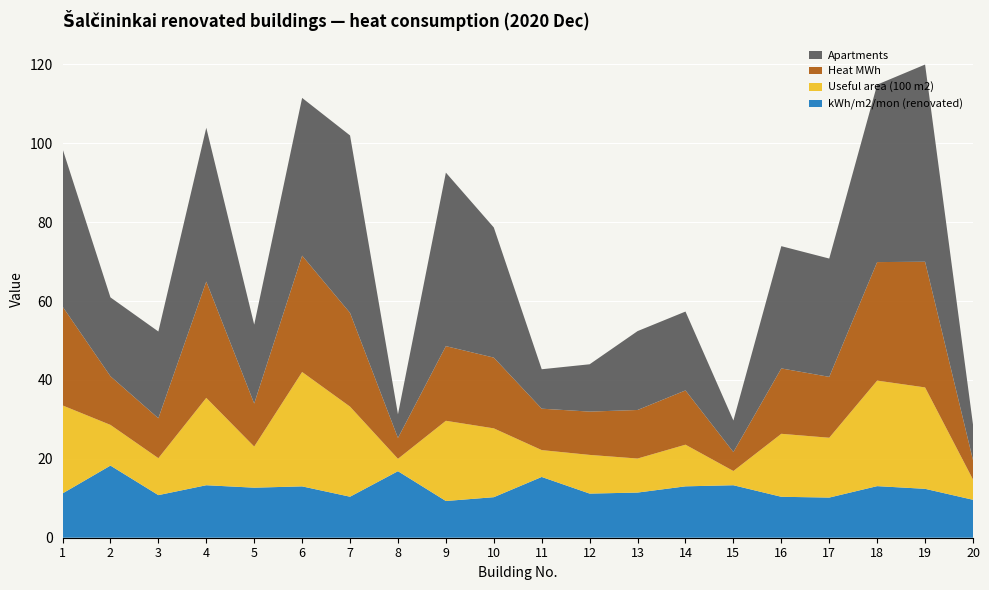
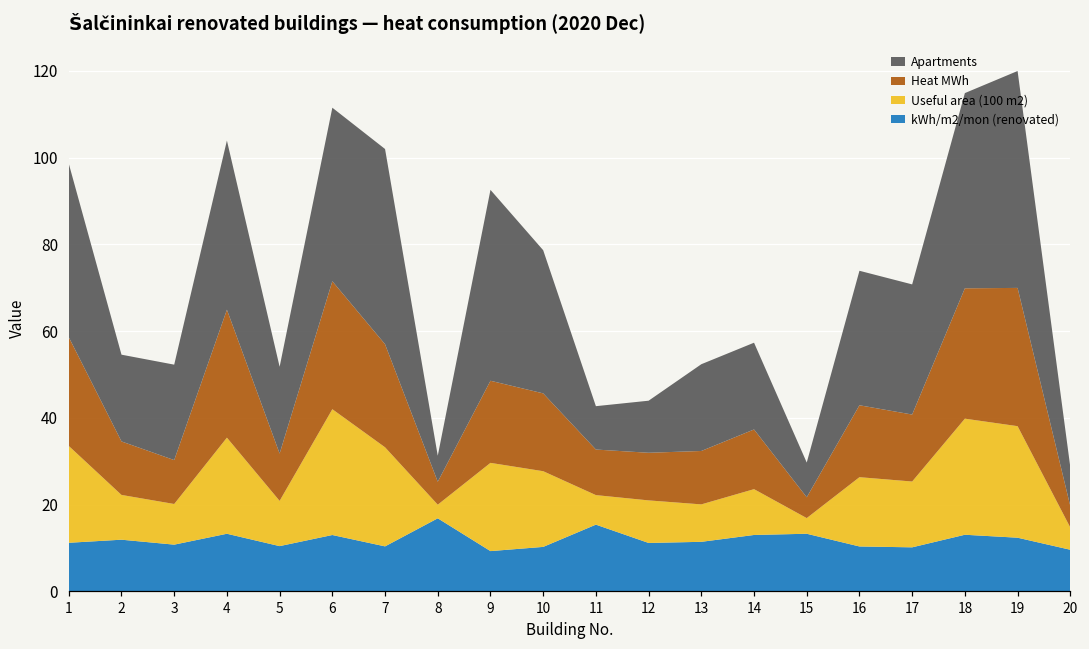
  {
    "kWh/m2/mon (renovated)": {
      "1": 11,
-     "2": 18,
+     "2": 12,
      "3": 11,
      "4": 13,
-     "5": 13,
+     "5": 10,
      "6": 13,
      "7": 10,
      "8": 17,
      "9": 9,
      "10": 10,
      "11": 15,
      "12": 11,
      "13": 11,
      "14": 13,
      "15": 13,
      "16": 10,
      "17": 10,
      "18": 13,
      "19": 12,
      "20": 10
    },
    "Useful area (100 m2)": {
      "1": 22,
      "2": 10,
      "3": 9,
      "4": 22,
      "5": 10,
      "6": 29,
      "7": 23,
      "8": 3,
      "9": 20,
      "10": 17,
      "11": 7,
      "12": 10,
      "13": 9,
      "14": 11,
      "15": 4,
      "16": 16,
      "17": 15,
      "18": 27,
      "19": 26,
      "20": 5
    },
    "Heat MWh": {
      "1": 25,
      "2": 12,
      "3": 10,
      "4": 29,
      "5": 11,
      "6": 30,
      "7": 24,
      "8": 5,
      "9": 19,
      "10": 18,
      "11": 11,
      "12": 11,
      "13": 12,
      "14": 14,
      "15": 5,
      "16": 17,
      "17": 15,
      "18": 30,
      "19": 32,
      "20": 5
    },
    "Apartments": {
      "1": 40,
      "2": 20,
      "3": 22,
      "4": 39,
      "5": 20,
      "6": 40,
      "7": 45,
      "8": 6,
      "9": 44,
      "10": 33,
      "11": 10,
      "12": 12,
      "13": 20,
      "14": 20,
      "15": 8,
      "16": 31,
      "17": 30,
      "18": 45,
      "19": 50,
      "20": 9
    }
  }
